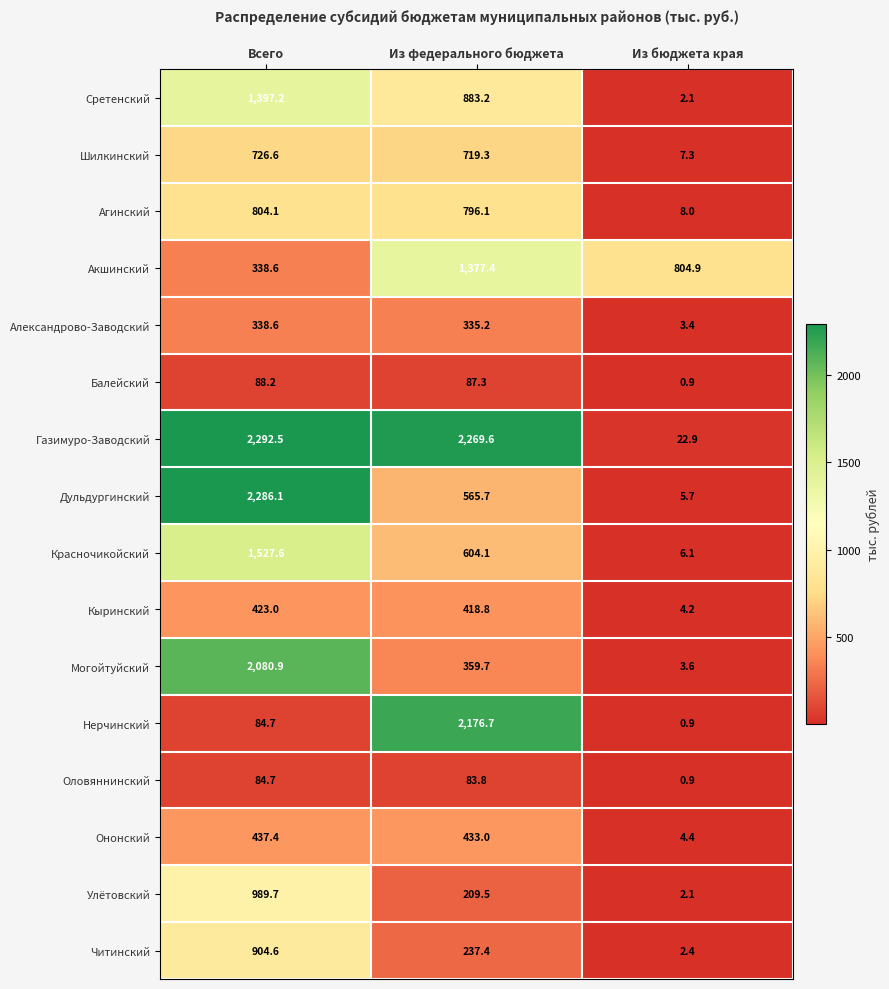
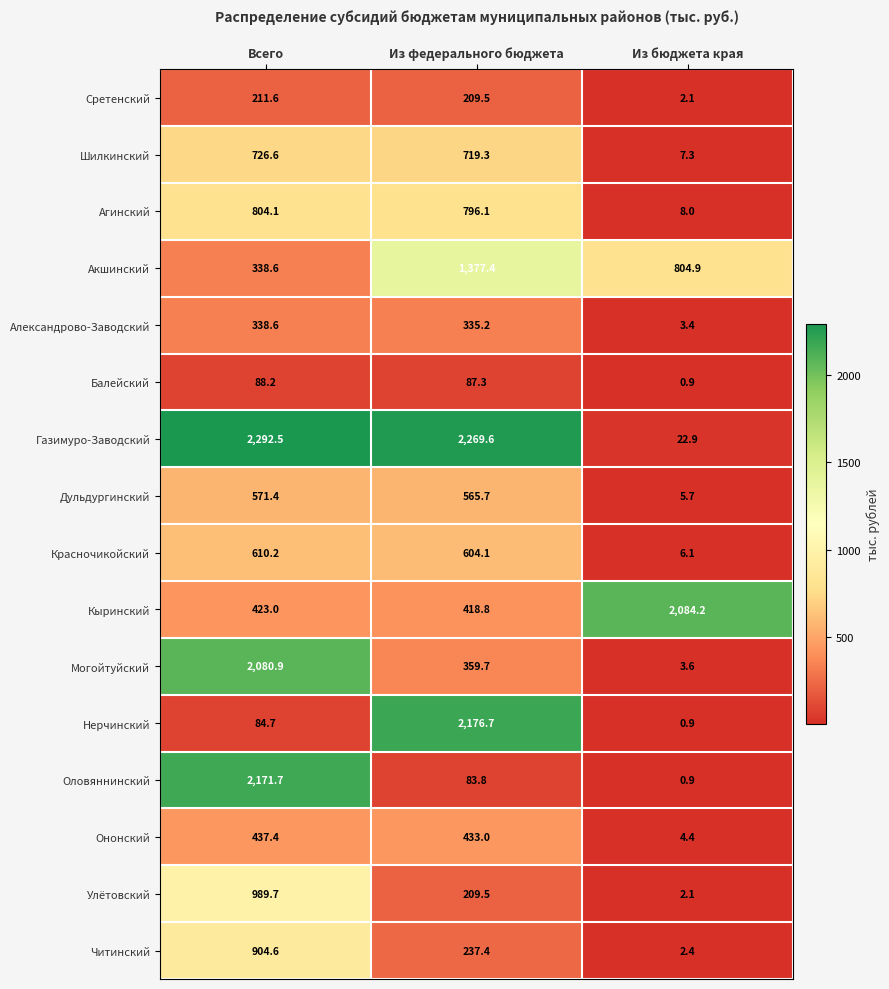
  {
    "Сретенский": {
-     "Всего": "1,397.2",
-     "Из федерального бюджета": "883.2",
+     "Всего": "211.6",
+     "Из федерального бюджета": "209.5",
      "Из бюджета края": "2.1"
    },
    "Шилкинский": {
      "Всего": "726.6",
      "Из федерального бюджета": "719.3",
      "Из бюджета края": "7.3"
    },
    "Агинский": {
      "Всего": "804.1",
      "Из федерального бюджета": "796.1",
      "Из бюджета края": "8.0"
    },
    "Акшинский": {
      "Всего": "338.6",
      "Из федерального бюджета": "1,377.4",
      "Из бюджета края": "804.9"
    },
    "Александрово-Заводский": {
      "Всего": "338.6",
      "Из федерального бюджета": "335.2",
      "Из бюджета края": "3.4"
    },
    "Балейский": {
      "Всего": "88.2",
      "Из федерального бюджета": "87.3",
      "Из бюджета края": "0.9"
    },
    "Газимуро-Заводский": {
      "Всего": "2,292.5",
      "Из федерального бюджета": "2,269.6",
      "Из бюджета края": "22.9"
    },
    "Дульдургинский": {
-     "Всего": "2,286.1",
+     "Всего": "571.4",
      "Из федерального бюджета": "565.7",
      "Из бюджета края": "5.7"
    },
    "Красночикойский": {
-     "Всего": "1,527.6",
+     "Всего": "610.2",
      "Из федерального бюджета": "604.1",
      "Из бюджета края": "6.1"
    },
    "Кыринский": {
      "Всего": "423.0",
      "Из федерального бюджета": "418.8",
-     "Из бюджета края": "4.2"
+     "Из бюджета края": "2,084.2"
    },
    "Могойтуйский": {
      "Всего": "2,080.9",
      "Из федерального бюджета": "359.7",
      "Из бюджета края": "3.6"
    },
    "Нерчинский": {
      "Всего": "84.7",
      "Из федерального бюджета": "2,176.7",
      "Из бюджета края": "0.9"
    },
    "Оловяннинский": {
-     "Всего": "84.7",
+     "Всего": "2,171.7",
      "Из федерального бюджета": "83.8",
      "Из бюджета края": "0.9"
    },
    "Ононский": {
      "Всего": "437.4",
      "Из федерального бюджета": "433.0",
      "Из бюджета края": "4.4"
    },
    "Улётовский": {
      "Всего": "989.7",
      "Из федерального бюджета": "209.5",
      "Из бюджета края": "2.1"
    },
    "Читинский": {
      "Всего": "904.6",
      "Из федерального бюджета": "237.4",
      "Из бюджета края": "2.4"
    }
  }
